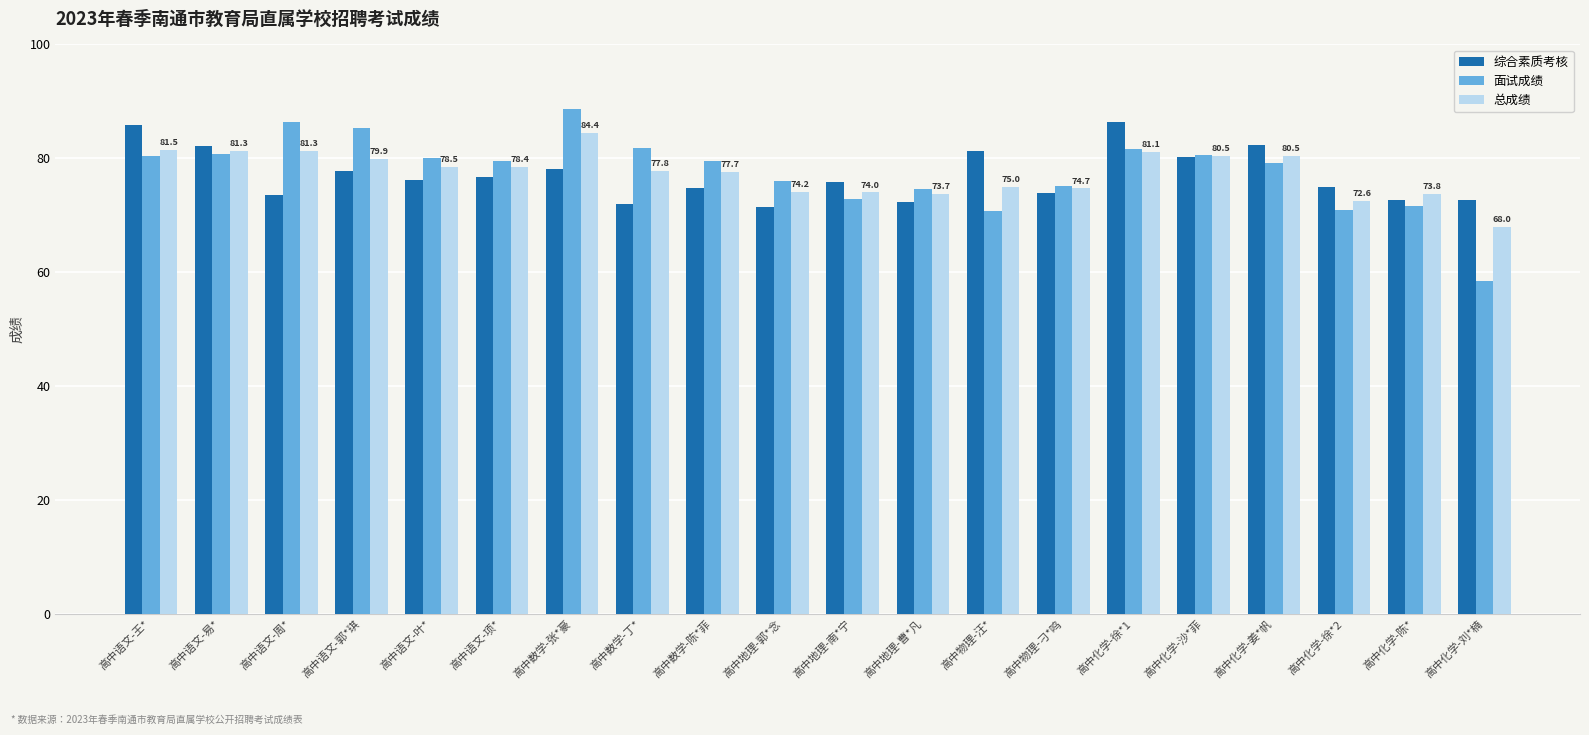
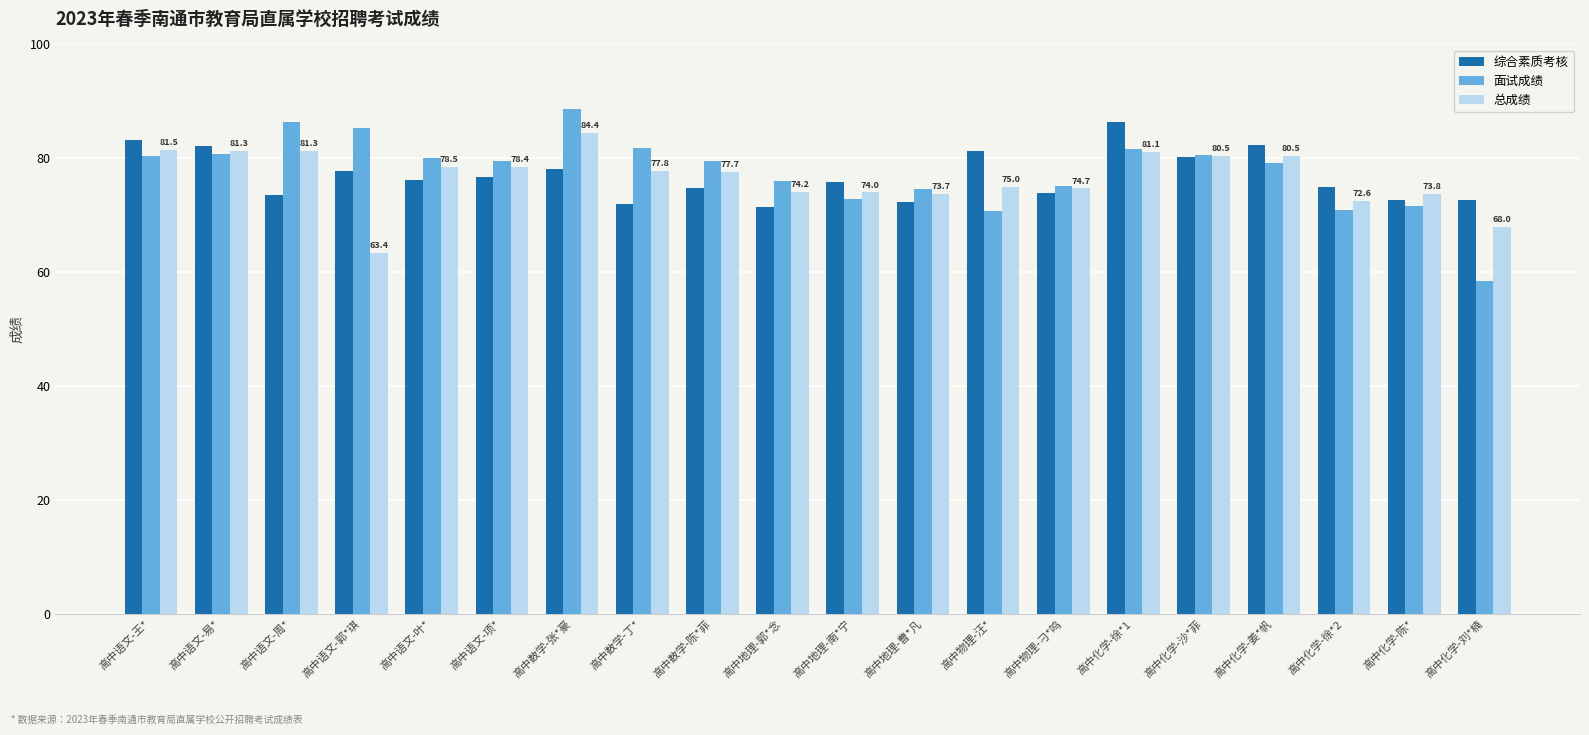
  {
    "综合素质考核": {
-     "高中语文-王*": 86,
+     "高中语文-王*": 83,
      "高中语文-易*": 82,
      "高中语文-周*": 74,
      "高中语文-郭*琪": 78,
      "高中语文-叶*": 76,
      "高中语文-项*": 77,
      "高中数学-张*豪": 78,
      "高中数学-丁*": 72,
      "高中数学-陈*菲": 75,
      "高中地理-郭*念": 71,
      "高中地理-南*宁": 76,
      "高中地理-曹*凡": 72,
      "高中物理-汪*": 81,
      "高中物理-刁*鸣": 74,
      "高中化学-徐*1": 86,
      "高中化学-沙*菲": 80,
      "高中化学-姜*帆": 82,
      "高中化学-徐*2": 75,
      "高中化学-陈*": 73,
      "高中化学-刘*楠": 73
    },
    "面试成绩": {
      "高中语文-王*": 80,
      "高中语文-易*": 81,
      "高中语文-周*": 86,
      "高中语文-郭*琪": 85,
      "高中语文-叶*": 80,
      "高中语文-项*": 80,
      "高中数学-张*豪": 89,
      "高中数学-丁*": 82,
      "高中数学-陈*菲": 80,
      "高中地理-郭*念": 76,
      "高中地理-南*宁": 73,
      "高中地理-曹*凡": 75,
      "高中物理-汪*": 71,
      "高中物理-刁*鸣": 75,
      "高中化学-徐*1": 82,
      "高中化学-沙*菲": 81,
      "高中化学-姜*帆": 79,
      "高中化学-徐*2": 71,
      "高中化学-陈*": 72,
      "高中化学-刘*楠": 59
    },
    "总成绩": {
      "高中语文-王*": 81.5,
      "高中语文-易*": 81.3,
      "高中语文-周*": 81.3,
-     "高中语文-郭*琪": 79.9,
+     "高中语文-郭*琪": 63.4,
      "高中语文-叶*": 78.5,
      "高中语文-项*": 78.4,
      "高中数学-张*豪": 84.4,
      "高中数学-丁*": 77.8,
      "高中数学-陈*菲": 77.7,
      "高中地理-郭*念": 74.2,
      "高中地理-南*宁": 74.0,
      "高中地理-曹*凡": 73.7,
      "高中物理-汪*": 75.0,
      "高中物理-刁*鸣": 74.7,
      "高中化学-徐*1": 81.1,
      "高中化学-沙*菲": 80.5,
      "高中化学-姜*帆": 80.5,
      "高中化学-徐*2": 72.6,
      "高中化学-陈*": 73.8,
      "高中化学-刘*楠": 68.0
    }
  }
